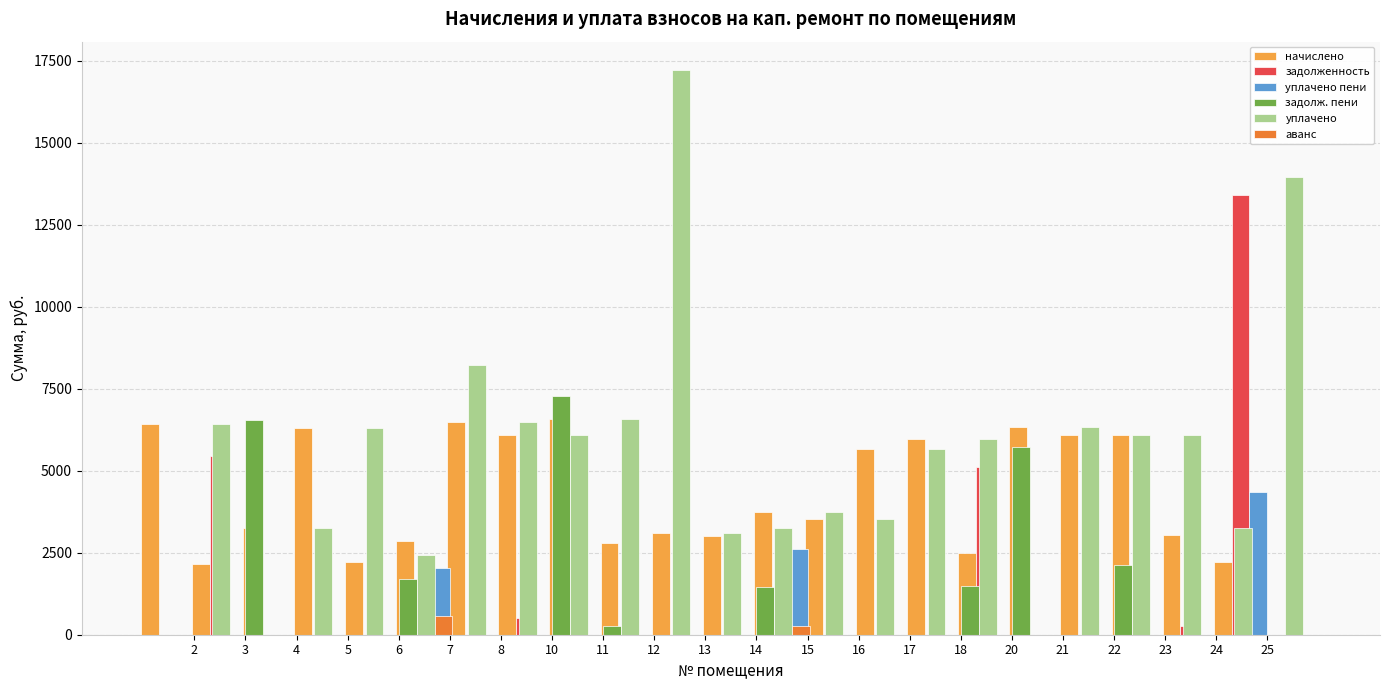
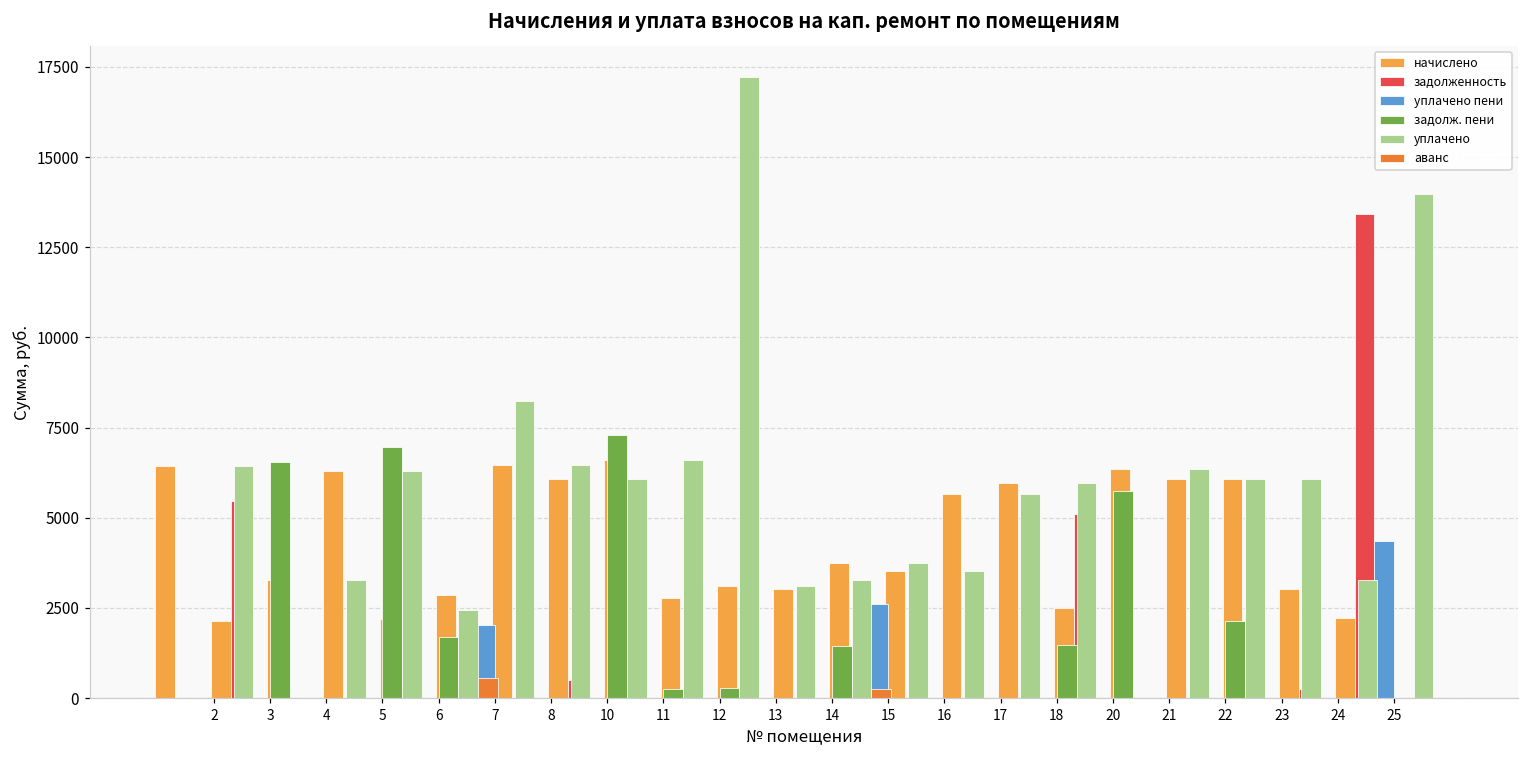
  {
    "уплачено пени": {
      "2": 0,
      "3": 0,
      "4": 0,
      "5": 0,
      "6": 0,
      "7": 2000,
      "8": 0,
      "10": 0,
      "11": 0,
      "12": 0,
      "13": 0,
      "15": 2600,
      "16": 0,
      "17": 0,
      "18": 0,
      "20": 0,
      "21": 0,
      "22": 0,
      "23": 0,
      "24": 0,
      "25": 4400
    },
    "задолж. пени": {
      "2": 0,
      "3": 6600,
      "4": 0,
-     "5": 0,
+     "5": 7000,
      "7": 0,
      "8": 0,
      "10": 7300,
-     "12": 0,
+     "12": 300,
      "13": 0,
      "15": 0,
      "16": 0,
      "17": 0,
      "21": 0,
      "23": 0,
      "24": 0,
      "25": 0
    }
  }
